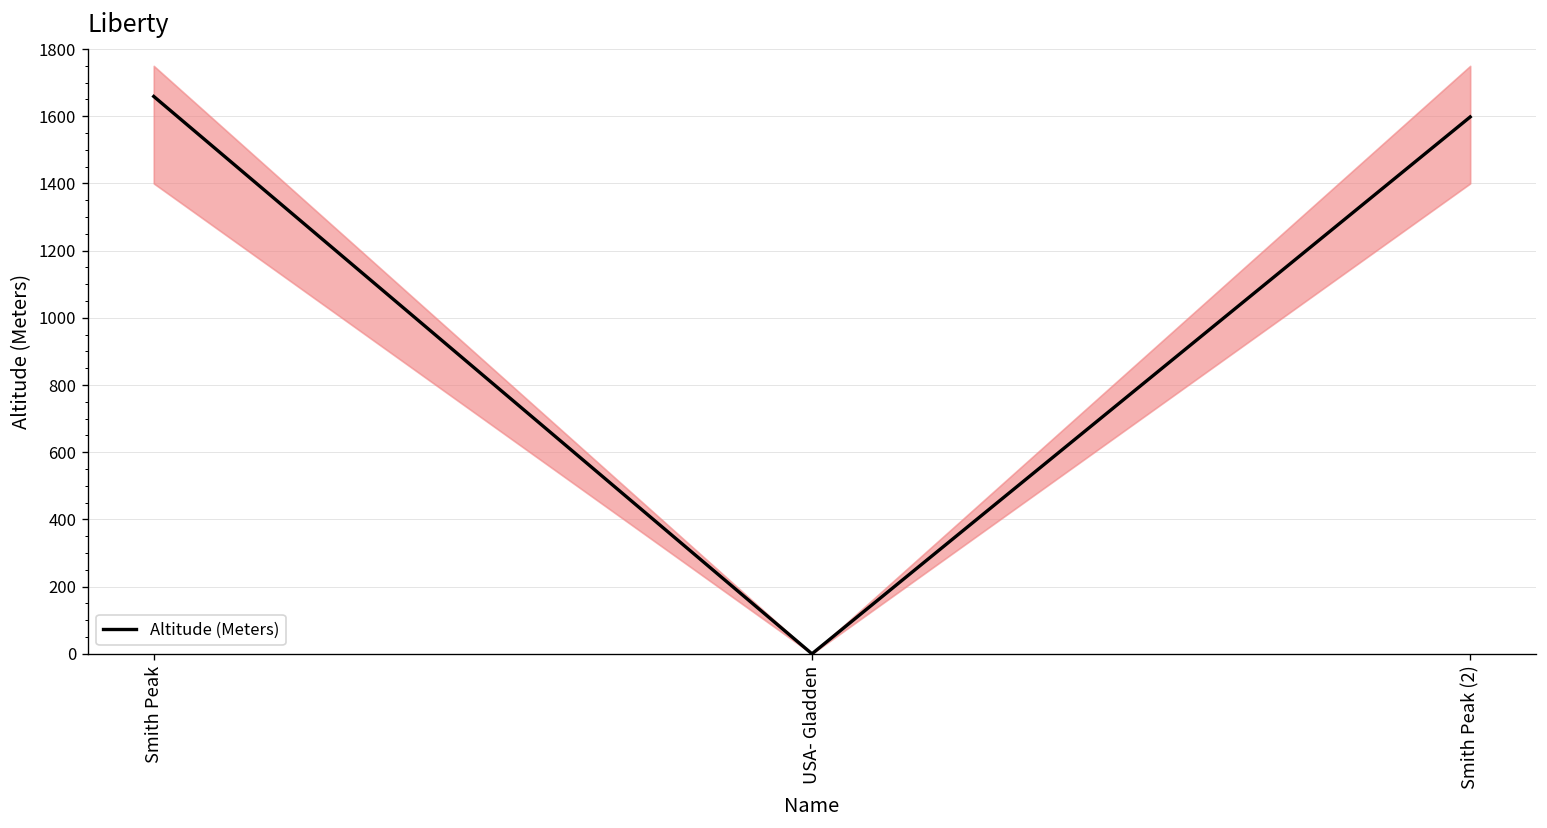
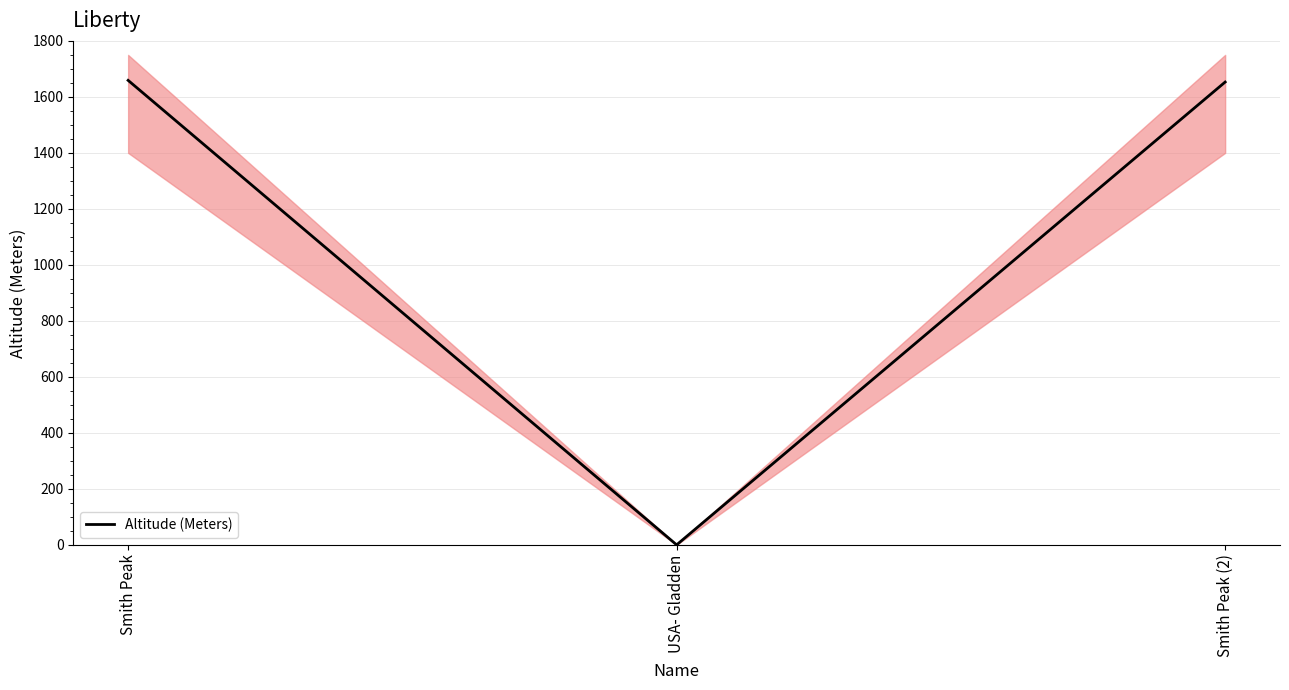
  {
    "Altitude (Meters)": {
      "Smith Peak": 1660,
-     "Smith Peak (2)": 1600
+     "Smith Peak (2)": 1650
    }
  }
